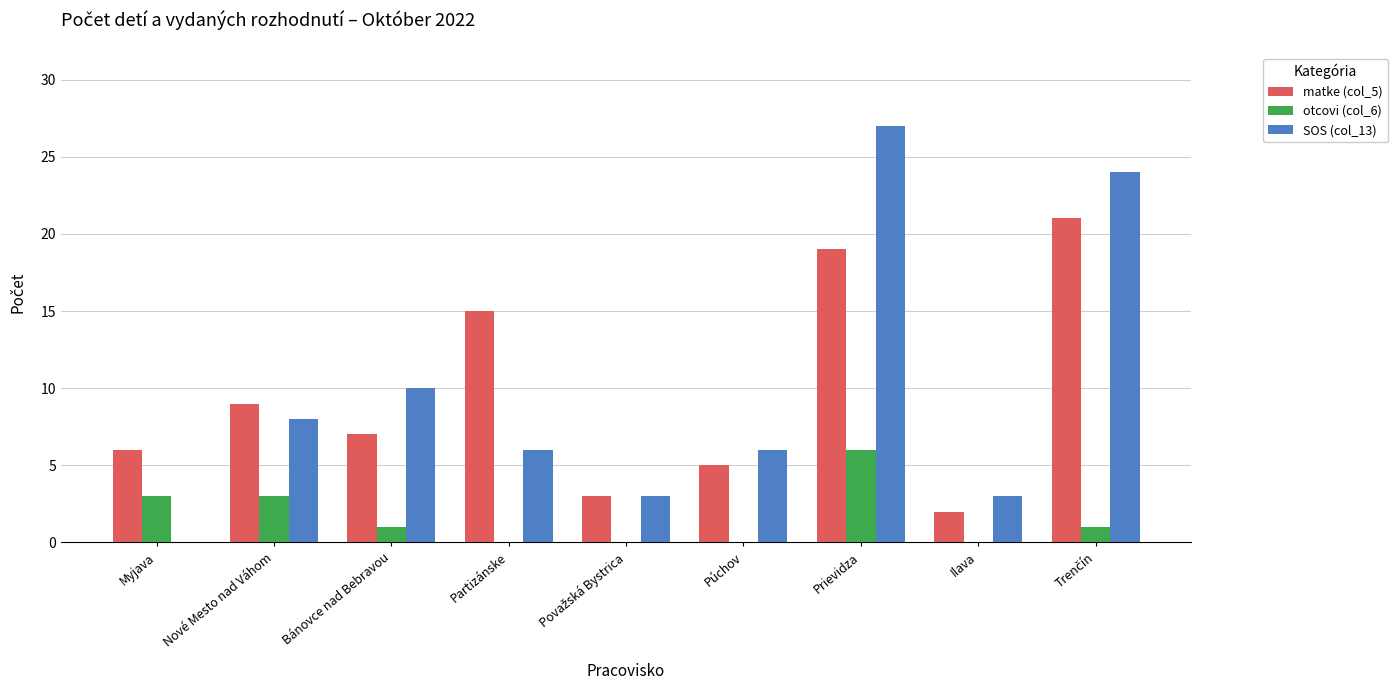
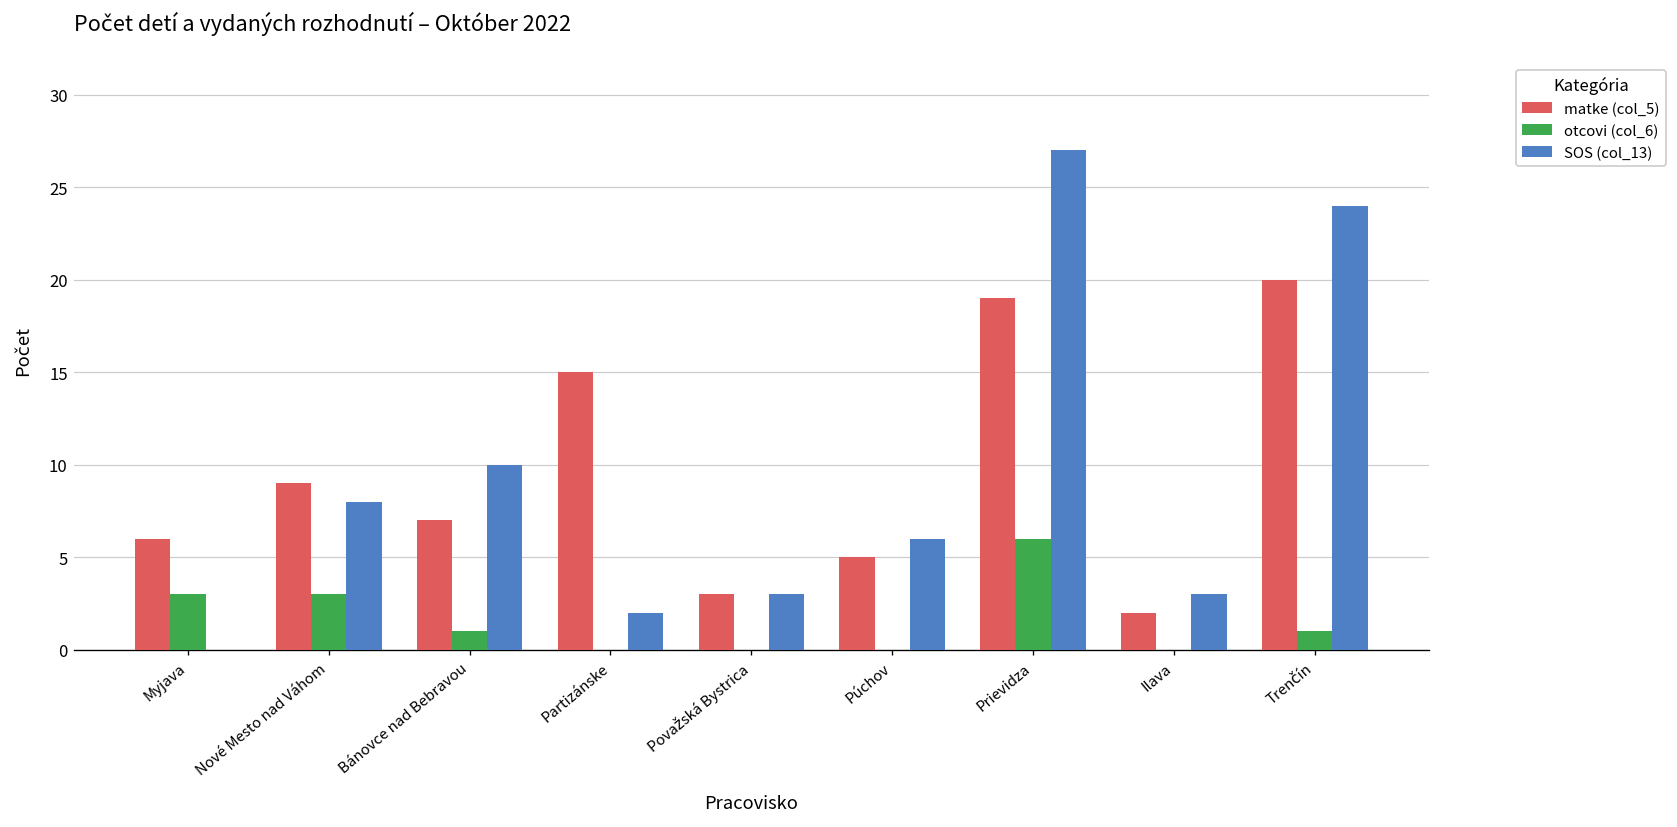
  {
    "matke (col_5)": {
      "Myjava": 6,
      "Nové Mesto nad Váhom": 9,
      "Bánovce nad Bebravou": 7,
      "Partizánske": 15,
      "Považská Bystrica": 3,
      "Púchov": 5,
      "Prievidza": 19,
      "Ilava": 2,
-     "Trenčín": 21
+     "Trenčín": 20
    },
    "otcovi (col_6)": {
      "Myjava": 3,
      "Nové Mesto nad Váhom": 3,
      "Bánovce nad Bebravou": 1,
      "Partizánske": 0,
      "Považská Bystrica": 0,
      "Púchov": 0,
      "Prievidza": 6,
      "Ilava": 0,
      "Trenčín": 1
    },
    "SOS (col_13)": {
      "Myjava": 0,
      "Nové Mesto nad Váhom": 8,
      "Bánovce nad Bebravou": 10,
-     "Partizánske": 6,
+     "Partizánske": 2,
      "Považská Bystrica": 3,
      "Púchov": 6,
      "Prievidza": 27,
      "Ilava": 3,
      "Trenčín": 24
    }
  }
